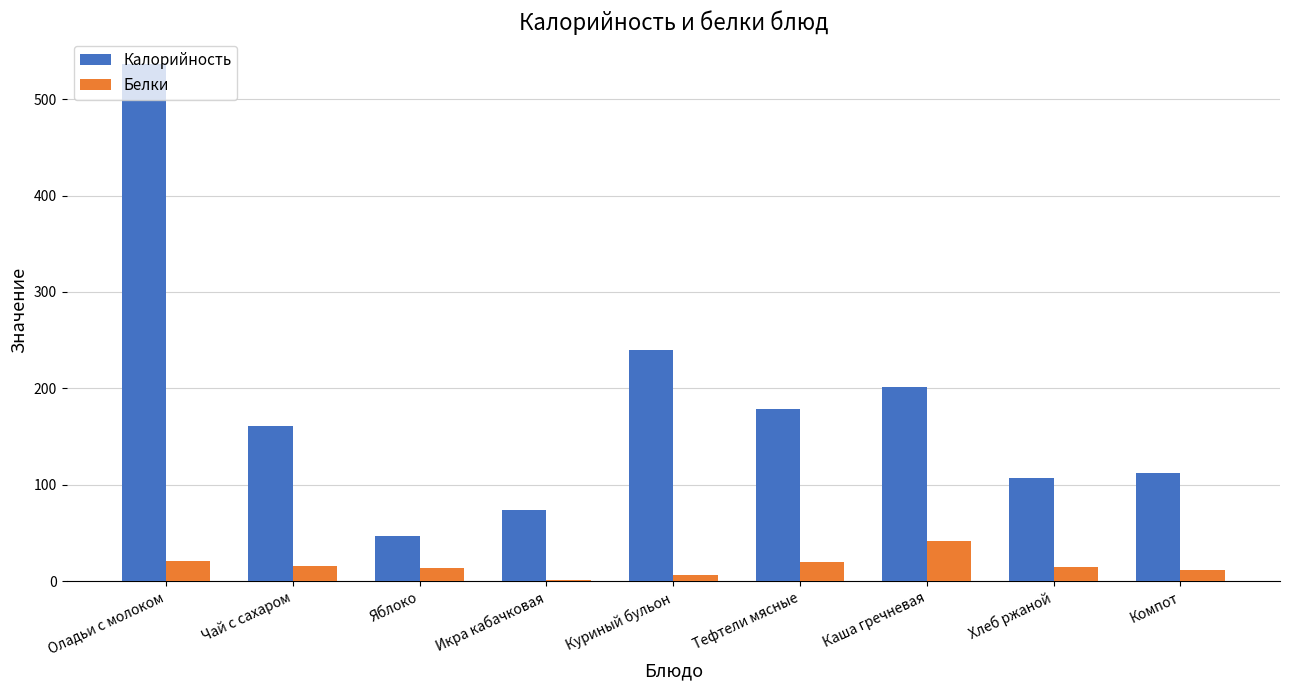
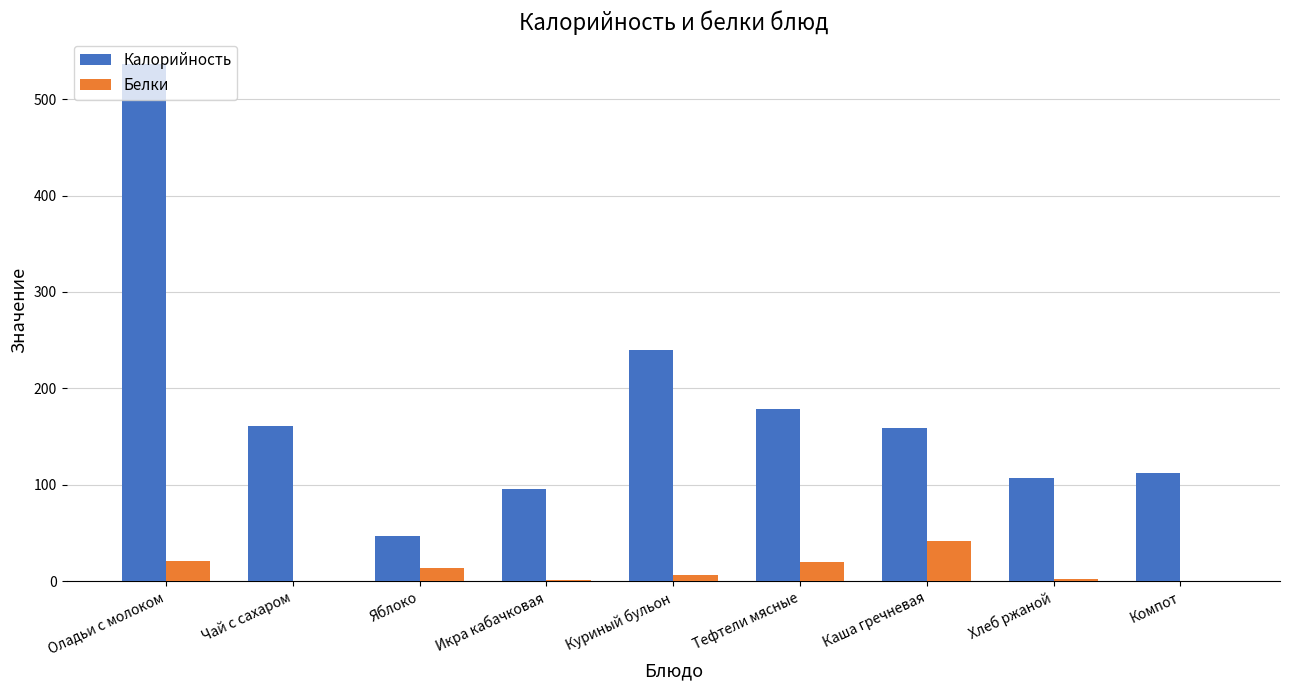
  {
    "Калорийность": {
      "Чай с сахаром": 160,
      "Яблоко": 50,
-     "Икра кабачковая": 70,
+     "Икра кабачковая": 100,
      "Куриный бульон": 240,
      "Тефтели мясные": 180,
-     "Каша гречневая": 200,
+     "Каша гречневая": 160,
      "Хлеб ржаной": 110,
      "Компот": 110
    },
    "Белки": {
      "Оладьи с молоком": 20,
-     "Чай с сахаром": 20,
+     "Чай с сахаром": 0,
      "Яблоко": 10,
      "Куриный бульон": 10,
      "Тефтели мясные": 20,
      "Каша гречневая": 40,
-     "Хлеб ржаной": 10,
-     "Компот": 10
+     "Хлеб ржаной": 0,
+     "Компот": 0
    }
  }
